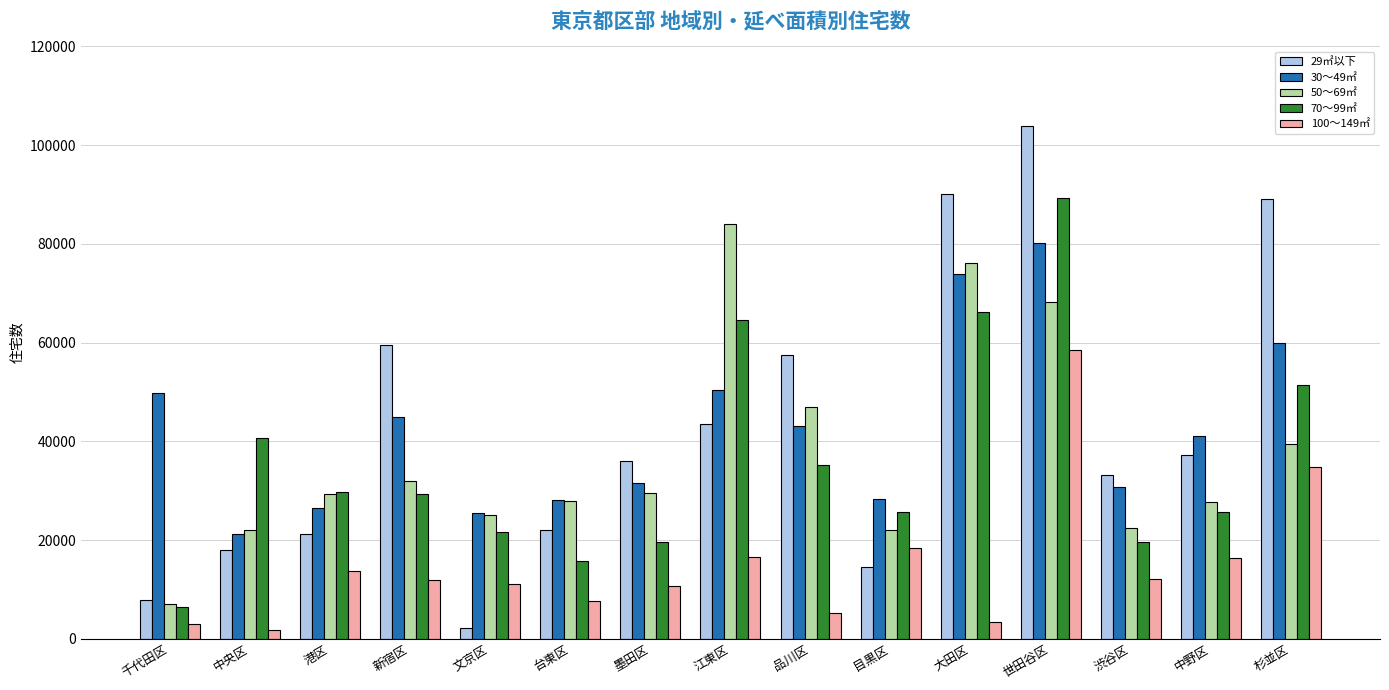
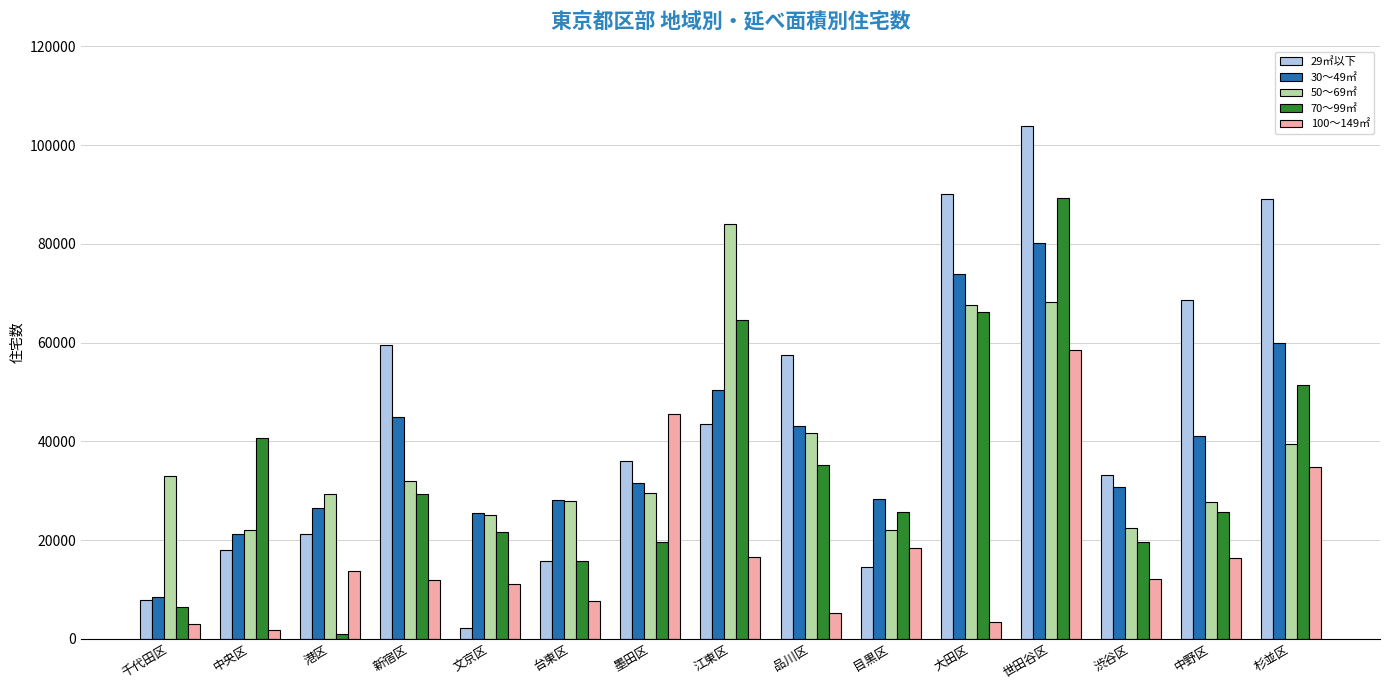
  {
    "29㎡以下": {
      "千代田区": 8000,
      "中央区": 18000,
      "港区": 21000,
      "新宿区": 60000,
      "文京区": 2000,
-     "台東区": 22000,
+     "台東区": 16000,
      "墨田区": 36000,
      "江東区": 44000,
      "品川区": 58000,
      "目黒区": 15000,
      "大田区": 90000,
      "世田谷区": 104000,
      "渋谷区": 33000,
-     "中野区": 37000,
+     "中野区": 69000,
      "杉並区": 89000
    },
    "30～49㎡": {
-     "千代田区": 50000,
+     "千代田区": 8000,
      "中央区": 21000,
      "港区": 26000,
      "新宿区": 45000,
      "文京区": 26000,
      "台東区": 28000,
      "墨田区": 32000,
      "江東区": 50000,
      "品川区": 43000,
      "目黒区": 28000,
      "大田区": 74000,
      "世田谷区": 80000,
      "渋谷区": 31000,
      "中野区": 41000,
      "杉並区": 60000
    },
    "50～69㎡": {
-     "千代田区": 7000,
+     "千代田区": 33000,
      "中央区": 22000,
      "港区": 29000,
      "新宿区": 32000,
      "文京区": 25000,
      "台東区": 28000,
      "墨田区": 30000,
      "江東区": 84000,
-     "品川区": 47000,
+     "品川区": 42000,
      "目黒区": 22000,
-     "大田区": 76000,
+     "大田区": 68000,
      "世田谷区": 68000,
      "渋谷区": 22000,
      "中野区": 28000,
      "杉並区": 39000
    },
    "70～99㎡": {
      "千代田区": 7000,
      "中央区": 41000,
-     "港区": 30000,
+     "港区": 1000,
      "新宿区": 29000,
      "文京区": 22000,
      "台東区": 16000,
      "墨田区": 20000,
      "江東区": 65000,
      "品川区": 35000,
      "目黒区": 26000,
      "大田区": 66000,
      "世田谷区": 89000,
      "渋谷区": 20000,
      "中野区": 26000,
      "杉並区": 51000
    },
    "100～149㎡": {
      "千代田区": 3000,
      "中央区": 2000,
      "港区": 14000,
      "新宿区": 12000,
      "文京区": 11000,
      "台東区": 8000,
-     "墨田区": 11000,
+     "墨田区": 46000,
      "江東区": 17000,
      "品川区": 5000,
      "目黒区": 18000,
      "大田区": 3000,
      "世田谷区": 59000,
      "渋谷区": 12000,
      "中野区": 16000,
      "杉並区": 35000
    }
  }
